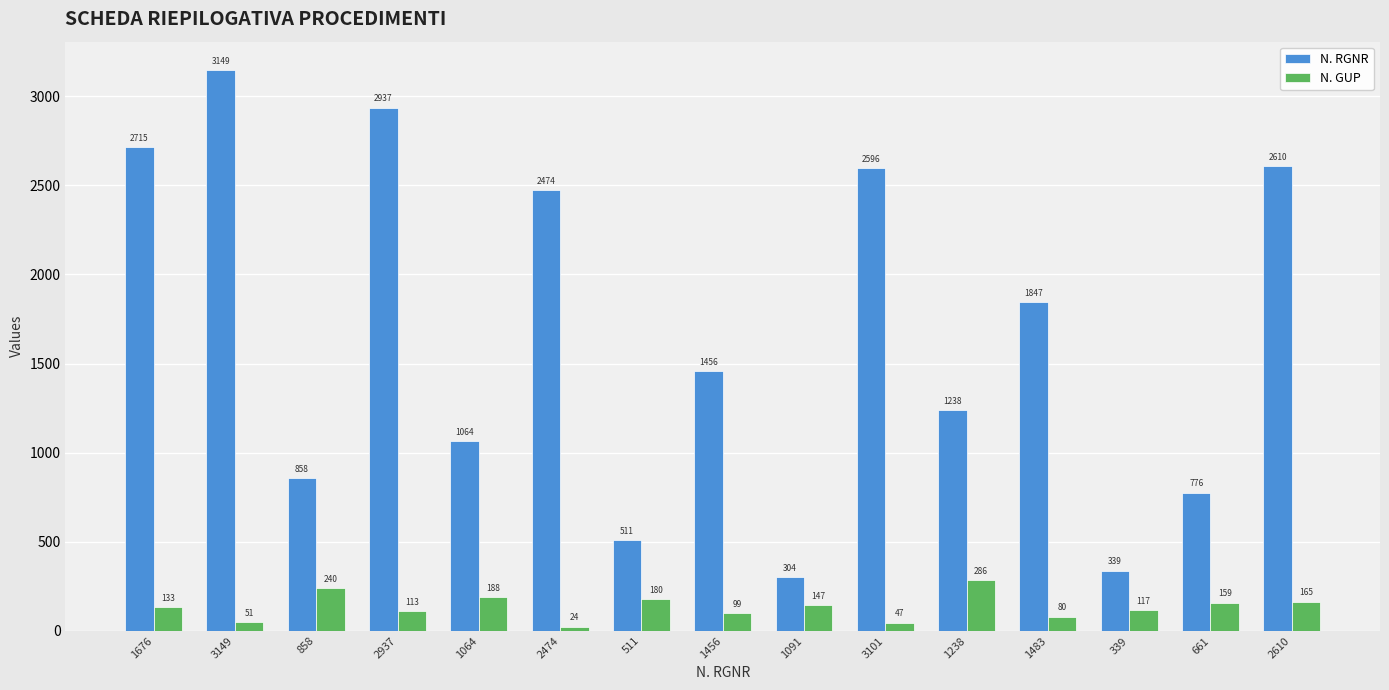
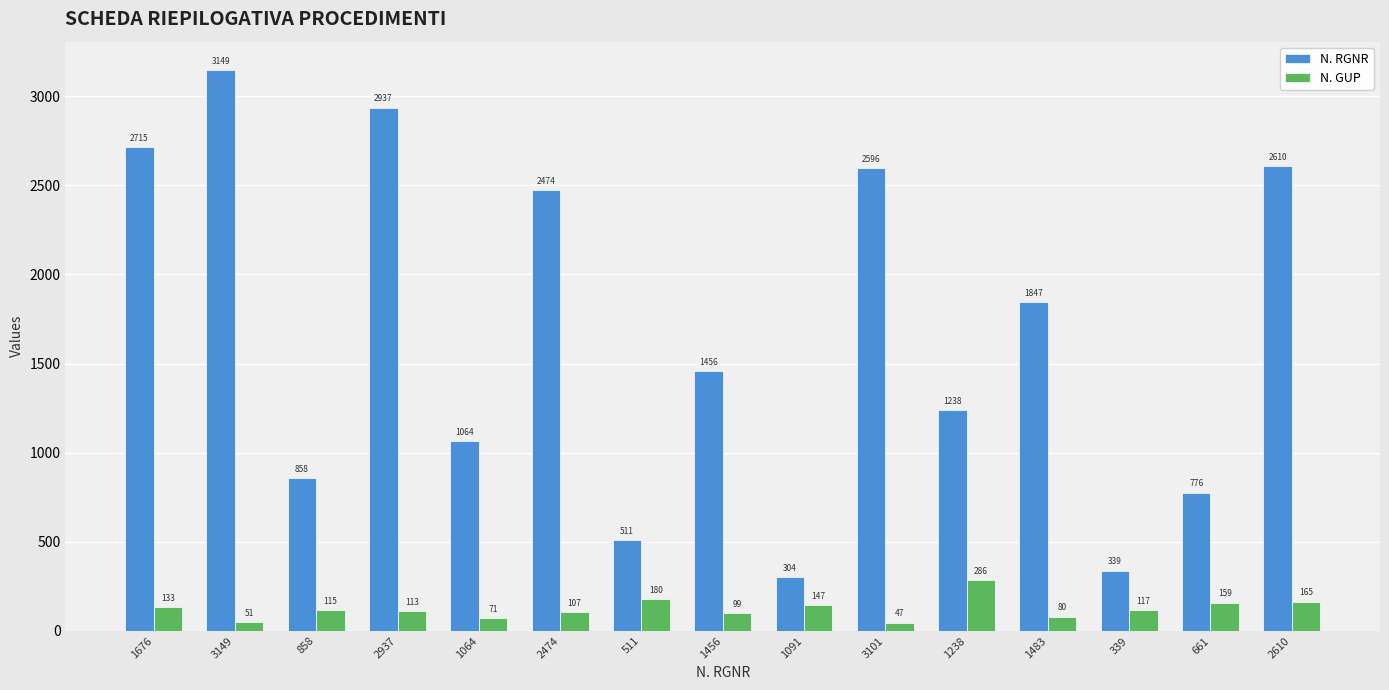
  {
    "N. RGNR": {
      "1676": 2715,
      "3149": 3149,
      "858": 858,
      "2937": 2937,
      "1064": 1064,
      "2474": 2474,
      "511": 511,
      "1456": 1456,
      "1091": 304,
      "3101": 2596,
      "1238": 1238,
      "1483": 1847,
      "339": 339,
      "661": 776,
      "2610": 2610
    },
    "N. GUP": {
      "1676": 133,
      "3149": 51,
-     "858": 240,
+     "858": 115,
      "2937": 113,
-     "1064": 188,
-     "2474": 24,
+     "1064": 71,
+     "2474": 107,
      "511": 180,
      "1456": 99,
      "1091": 147,
      "3101": 47,
      "1238": 286,
      "1483": 80,
      "339": 117,
      "661": 159,
      "2610": 165
    }
  }
